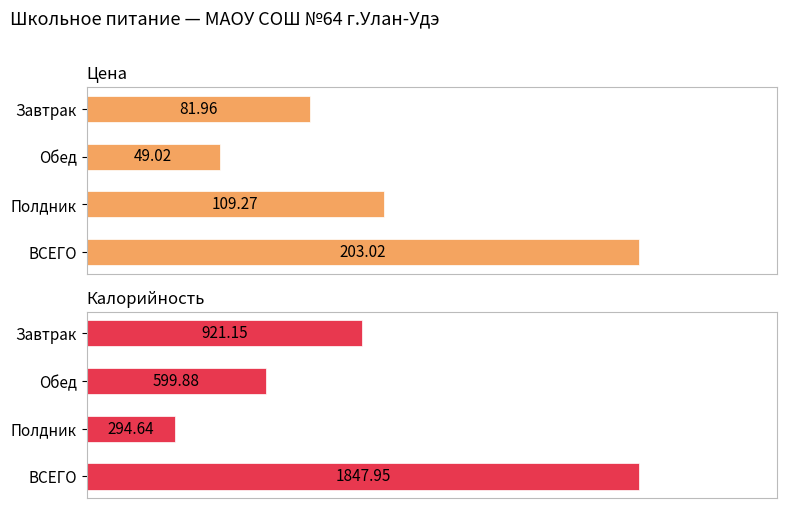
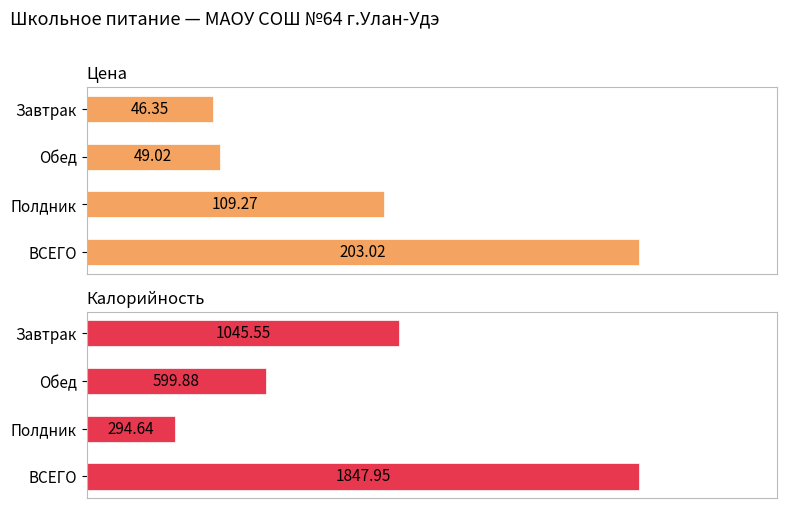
  {
    "Цена": {
-     "Завтрак": 81.96,
+     "Завтрак": 46.35,
      "Обед": 49.02,
      "Полдник": 109.27,
      "ВСЕГО": 203.02
    },
    "Калорийность": {
-     "Завтрак": 921.15,
+     "Завтрак": 1045.55,
      "Обед": 599.88,
      "Полдник": 294.64,
      "ВСЕГО": 1847.95
    }
  }
